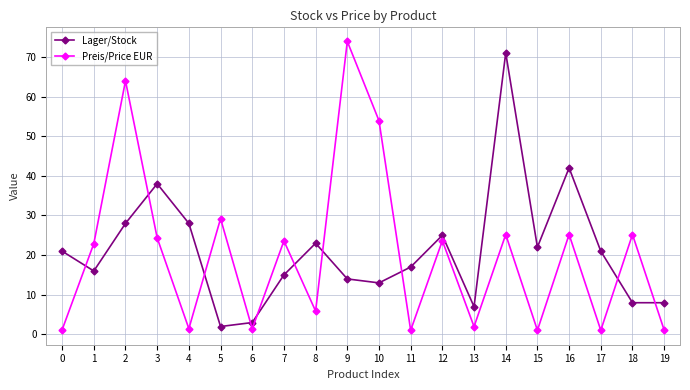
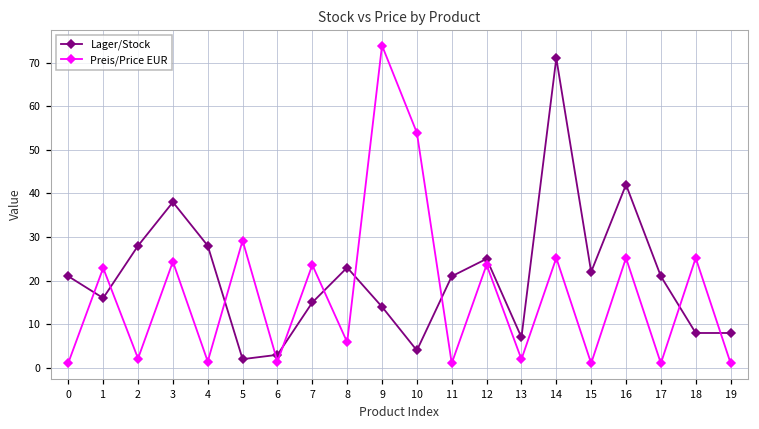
  {
    "Lager/Stock": {
      "0": 21,
      "1": 16,
      "2": 28,
      "3": 38,
      "4": 28,
      "5": 2,
      "6": 3,
      "7": 15,
      "8": 23,
      "9": 14,
-     "10": 13,
-     "11": 17,
+     "10": 4,
+     "11": 21,
      "12": 25,
      "13": 7,
      "14": 71,
      "15": 22,
      "16": 42,
      "17": 21,
      "18": 8,
      "19": 8
    },
    "Preis/Price EUR": {
      "0": 1,
      "1": 23,
-     "2": 64,
+     "2": 2,
      "3": 24,
      "4": 1,
      "5": 29,
      "6": 1,
      "7": 24,
      "8": 6,
      "9": 74,
      "10": 54,
      "11": 1,
      "12": 24,
      "13": 2,
      "14": 25,
      "15": 1,
      "16": 25,
      "17": 1,
      "18": 25,
      "19": 1
    }
  }
